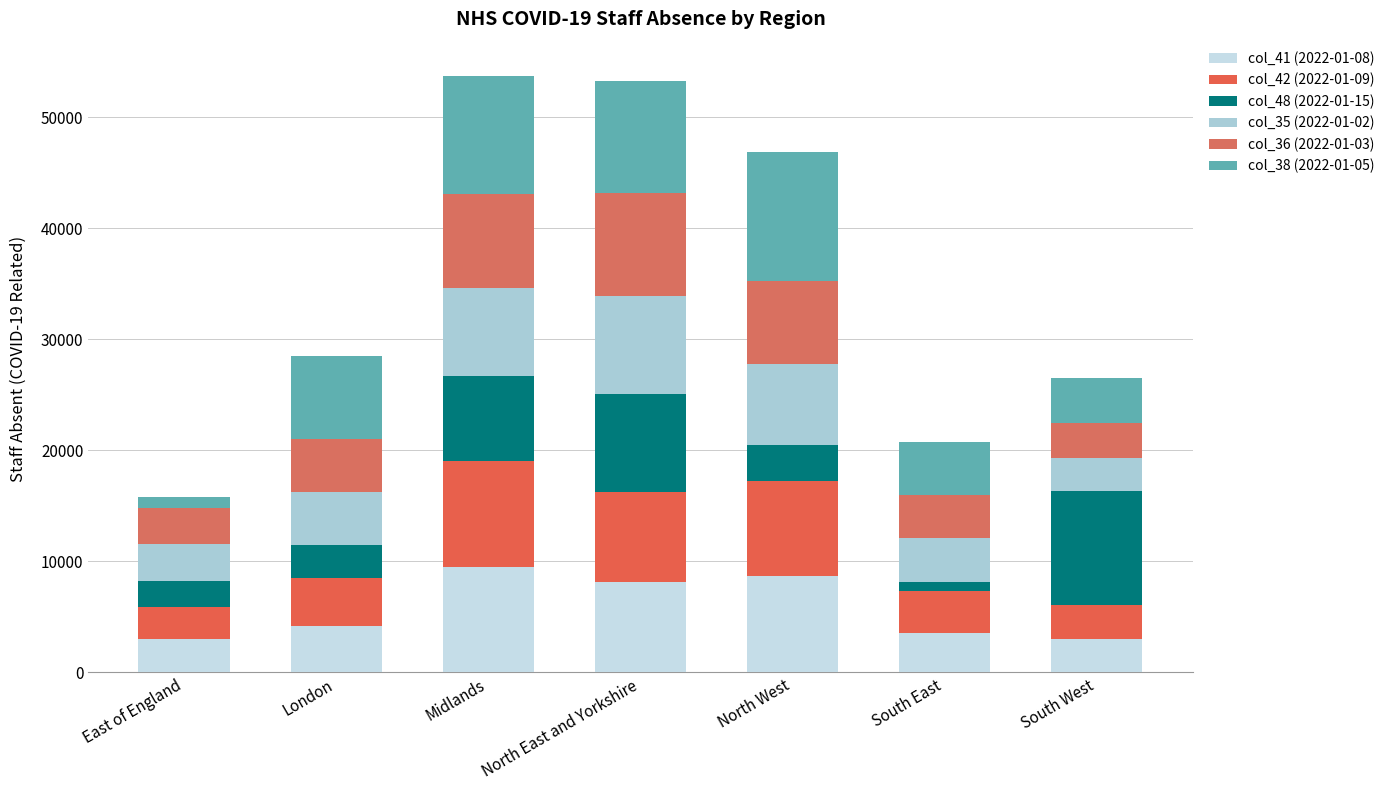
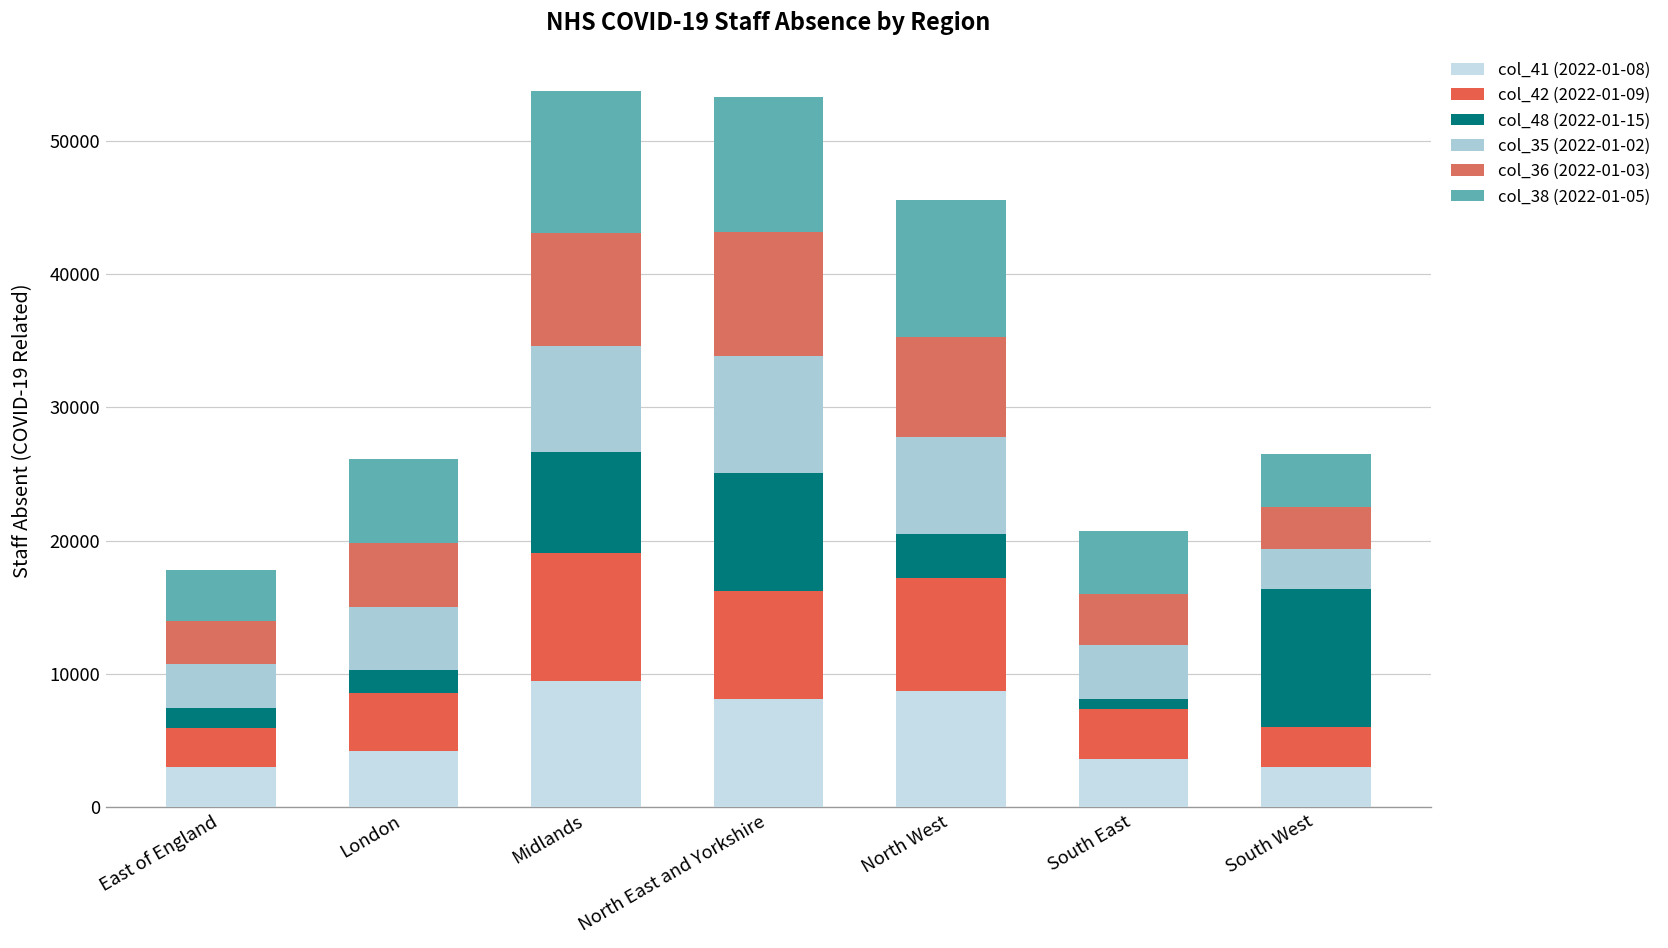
  {
    "col_48 (2022-01-15)": {
-     "East of England": 2300,
-     "London": 2900,
+     "East of England": 1500,
+     "London": 1700,
      "Midlands": 7600,
      "North East and Yorkshire": 8900,
      "North West": 3300,
      "South East": 800,
      "South West": 10300
    },
    "col_38 (2022-01-05)": {
-     "East of England": 900,
-     "London": 7400,
+     "East of England": 3800,
+     "London": 6300,
      "Midlands": 10700,
      "North East and Yorkshire": 10100,
-     "North West": 11600,
+     "North West": 10300,
      "South East": 4800,
      "South West": 4000
    }
  }
